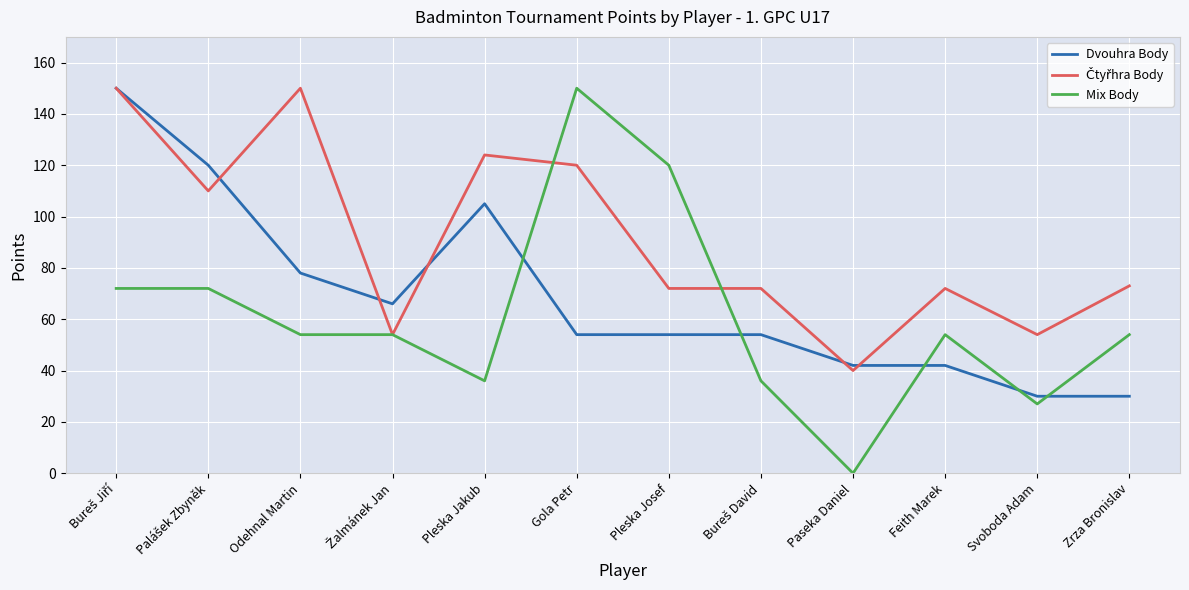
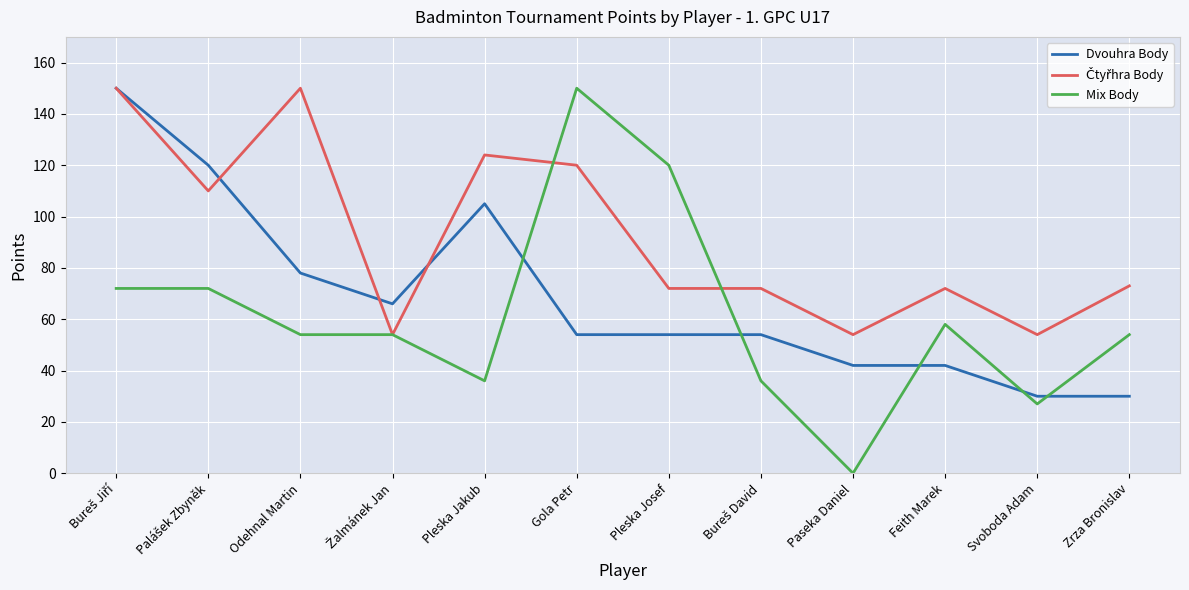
  {
    "Dvouhra Body": {
      "Palášek Zbyněk": 120,
      "Odehnal Martin": 78,
      "Žalmánek Jan": 66,
      "Pleska Jakub": 105,
      "Gola Petr": 54,
      "Pleska Josef": 54,
      "Bureš David": 54,
      "Paseka Daniel": 42,
      "Feith Marek": 42,
      "Svoboda Adam": 30,
      "Zrza Bronislav": 30
    },
    "Čtyřhra Body": {
      "Palášek Zbyněk": 110,
      "Odehnal Martin": 150,
      "Pleska Jakub": 124,
      "Gola Petr": 120,
      "Pleska Josef": 72,
      "Bureš David": 72,
-     "Paseka Daniel": 40,
+     "Paseka Daniel": 54,
      "Feith Marek": 72,
      "Svoboda Adam": 54,
      "Zrza Bronislav": 73
    },
    "Mix Body": {
      "Bureš Jiří": 72,
      "Palášek Zbyněk": 72,
      "Odehnal Martin": 54,
      "Pleska Jakub": 36,
      "Gola Petr": 150,
      "Pleska Josef": 120,
      "Bureš David": 36,
      "Paseka Daniel": 0,
-     "Feith Marek": 54,
+     "Feith Marek": 58,
      "Svoboda Adam": 27,
      "Zrza Bronislav": 54
    }
  }
